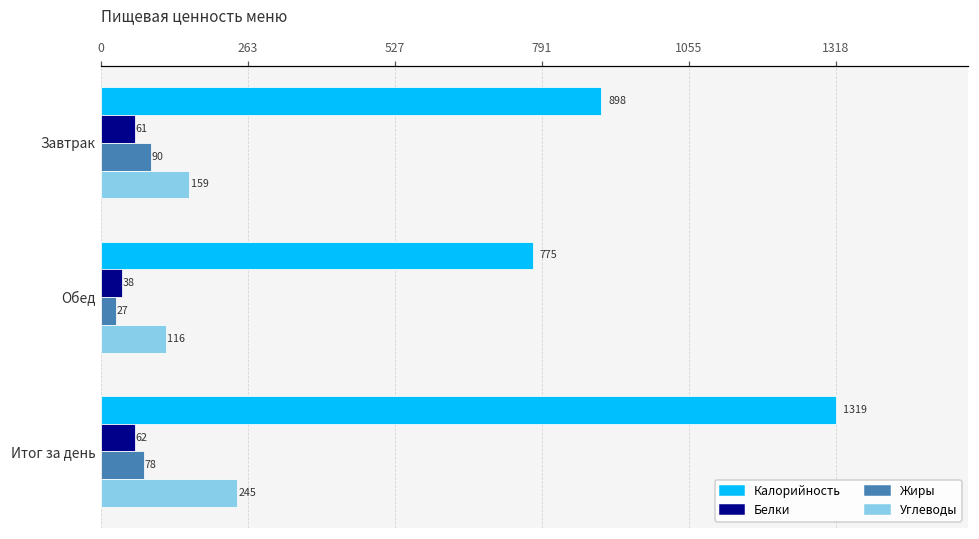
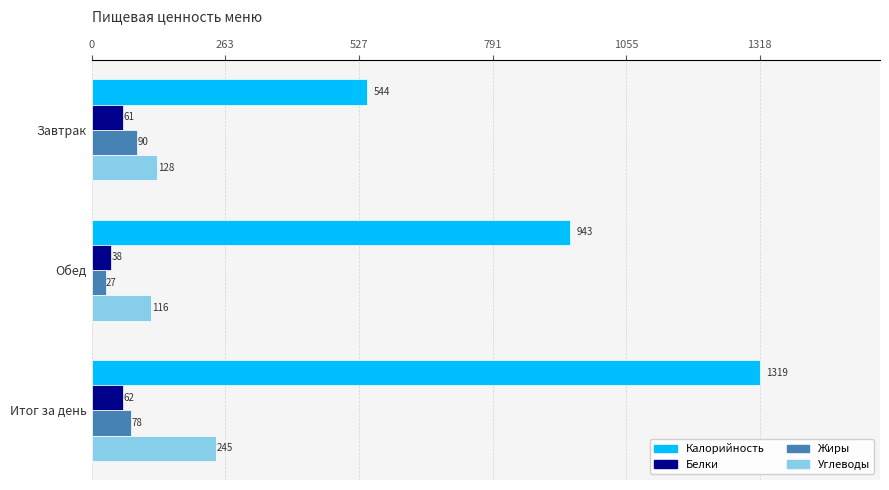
  {
    "Калорийность": {
-     "Завтрак": 898,
-     "Обед": 775,
+     "Завтрак": 544,
+     "Обед": 943,
      "Итог за день": 1319
    },
    "Белки": {
      "Завтрак": 61,
      "Обед": 38,
      "Итог за день": 62
    },
    "Жиры": {
      "Завтрак": 90,
      "Обед": 27,
      "Итог за день": 78
    },
    "Углеводы": {
-     "Завтрак": 159,
+     "Завтрак": 128,
      "Обед": 116,
      "Итог за день": 245
    }
  }
